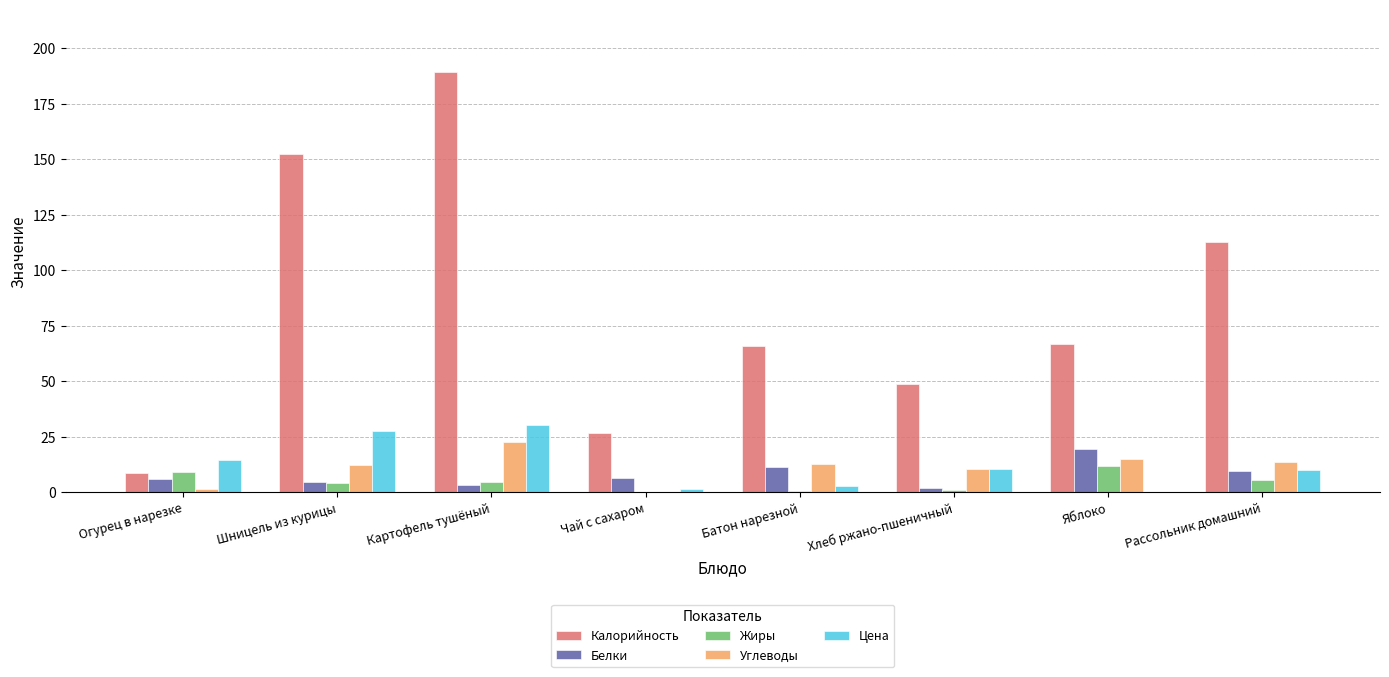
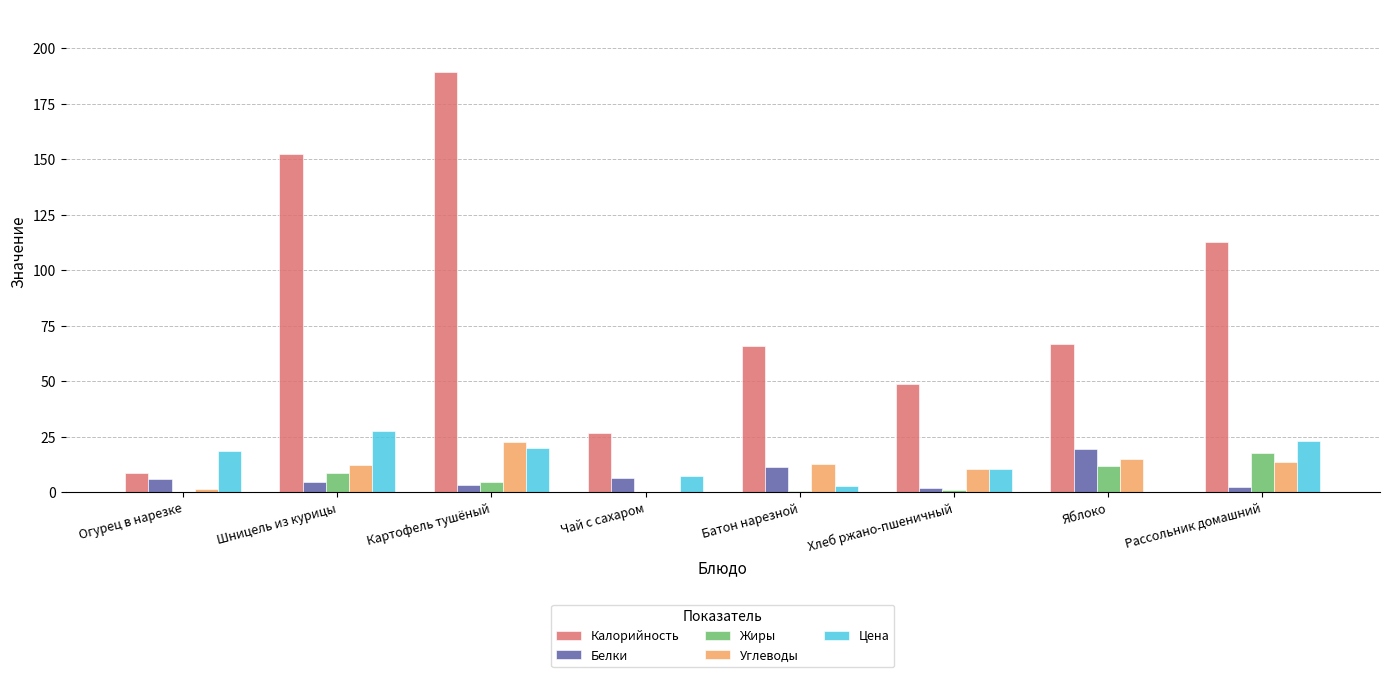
  {
    "Белки": {
      "Огурец в нарезке": 6,
      "Шницель из курицы": 5,
      "Картофель тушёный": 3,
      "Чай с сахаром": 6,
      "Батон нарезной": 11,
      "Хлеб ржано-пшеничный": 2,
      "Яблоко": 19,
-     "Рассольник домашний": 9
+     "Рассольник домашний": 2
    },
    "Жиры": {
-     "Огурец в нарезке": 9,
-     "Шницель из курицы": 4,
+     "Огурец в нарезке": 0,
+     "Шницель из курицы": 9,
      "Картофель тушёный": 5,
      "Чай с сахаром": 0,
      "Яблоко": 12,
-     "Рассольник домашний": 5
+     "Рассольник домашний": 17
    },
    "Цена": {
-     "Огурец в нарезке": 14,
+     "Огурец в нарезке": 19,
      "Шницель из курицы": 28,
-     "Картофель тушёный": 30,
-     "Чай с сахаром": 2,
+     "Картофель тушёный": 20,
+     "Чай с сахаром": 7,
      "Батон нарезной": 3,
      "Хлеб ржано-пшеничный": 10,
      "Яблоко": 0,
-     "Рассольник домашний": 10
+     "Рассольник домашний": 23
    }
  }
